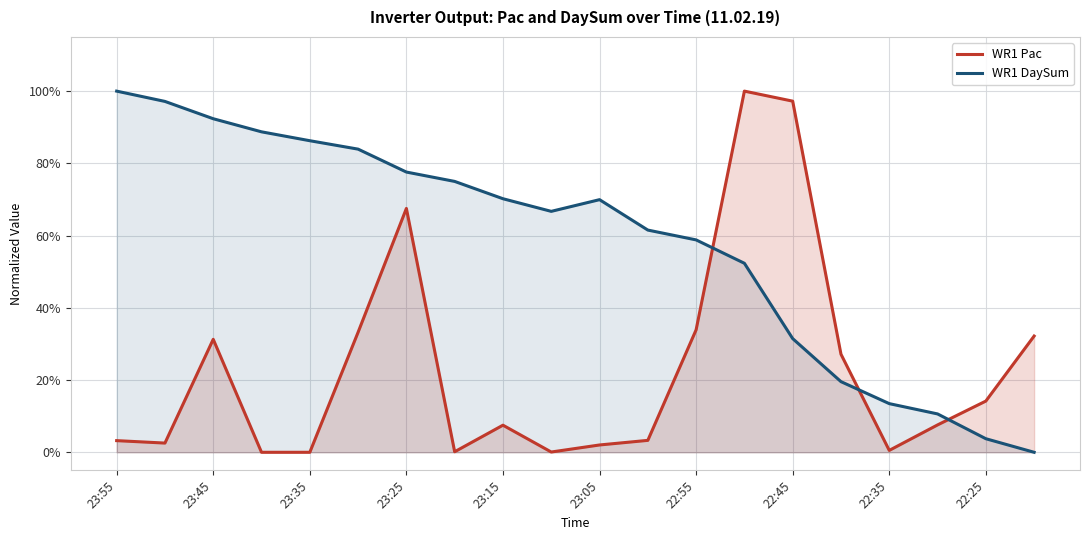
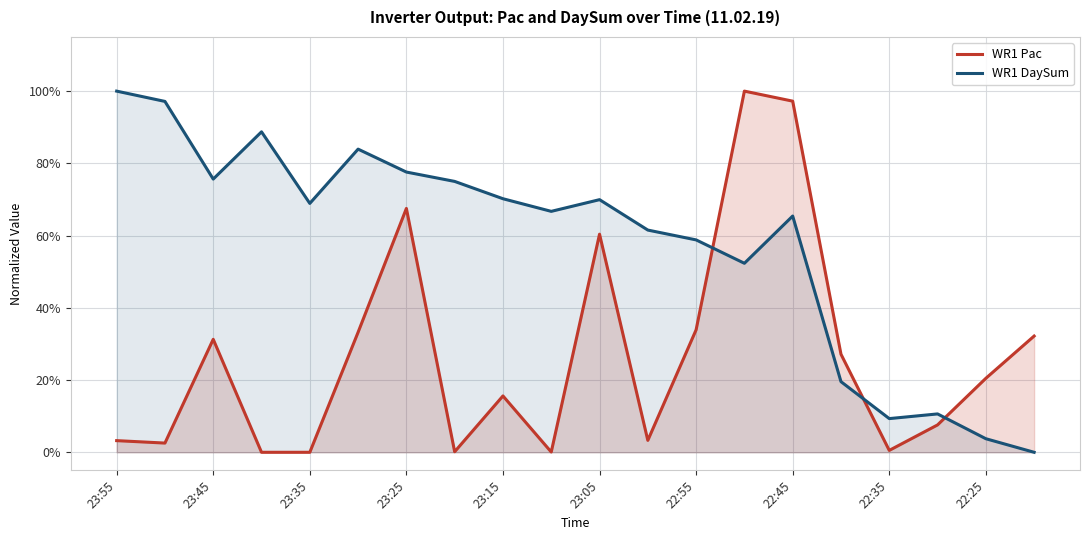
  {
    "WR1 Pac": {
      "23:55": "3%",
      "23:45": "31%",
      "23:35": "0%",
      "23:25": "68%",
-     "23:15": "8%",
-     "23:05": "2%",
+     "23:15": "16%",
+     "23:05": "60%",
      "22:55": "34%",
      "22:45": "97%",
      "22:35": "1%",
-     "22:25": "14%"
+     "22:25": "20%"
    },
    "WR1 DaySum": {
      "23:55": "100%",
-     "23:45": "92%",
-     "23:35": "86%",
+     "23:45": "76%",
+     "23:35": "69%",
      "23:25": "78%",
      "23:15": "70%",
      "23:05": "70%",
      "22:55": "59%",
-     "22:45": "31%",
-     "22:35": "13%",
+     "22:45": "65%",
+     "22:35": "9%",
      "22:25": "4%"
    }
  }
